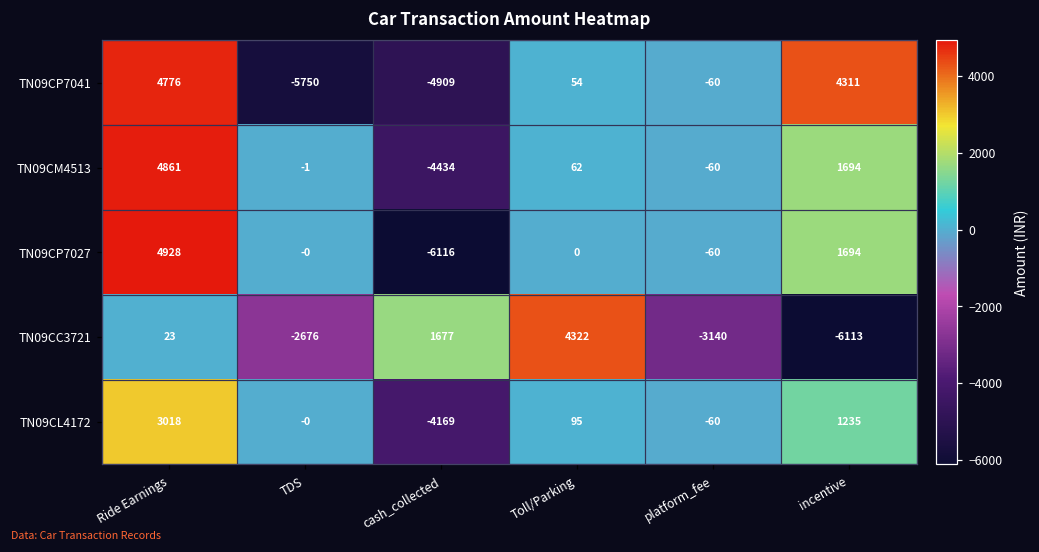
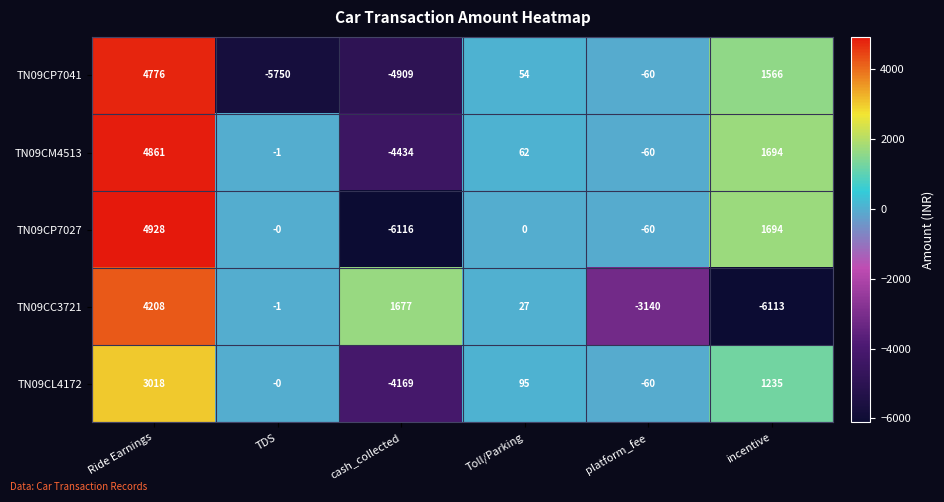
  {
    "TN09CP7041": {
      "Ride Earnings": 4776,
      "TDS": -5750,
      "cash_collected": -4909,
      "Toll/Parking": 54,
      "platform_fee": -60,
-     "incentive": 4311
+     "incentive": 1566
    },
    "TN09CM4513": {
      "Ride Earnings": 4861,
      "TDS": -1,
      "cash_collected": -4434,
      "Toll/Parking": 62,
      "platform_fee": -60,
      "incentive": 1694
    },
    "TN09CP7027": {
      "Ride Earnings": 4928,
      "TDS": -0,
      "cash_collected": -6116,
      "Toll/Parking": 0,
      "platform_fee": -60,
      "incentive": 1694
    },
    "TN09CC3721": {
-     "Ride Earnings": 23,
-     "TDS": -2676,
+     "Ride Earnings": 4208,
+     "TDS": -1,
      "cash_collected": 1677,
-     "Toll/Parking": 4322,
+     "Toll/Parking": 27,
      "platform_fee": -3140,
      "incentive": -6113
    },
    "TN09CL4172": {
      "Ride Earnings": 3018,
      "TDS": -0,
      "cash_collected": -4169,
      "Toll/Parking": 95,
      "platform_fee": -60,
      "incentive": 1235
    }
  }
